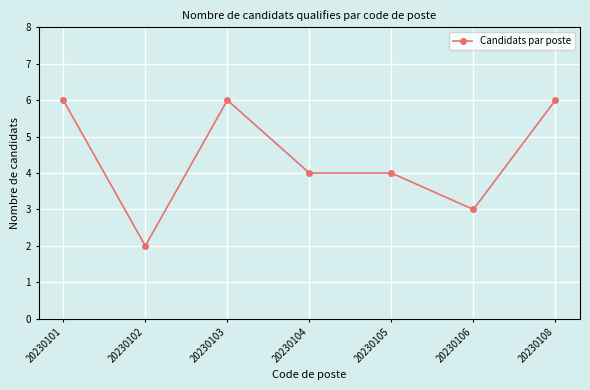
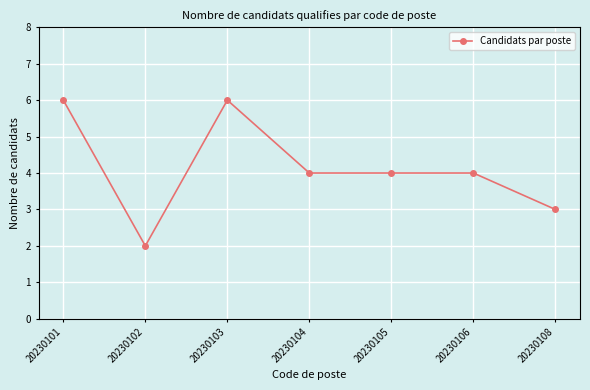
  {
    "20230101": 6,
    "20230102": 2,
    "20230103": 6,
    "20230104": 4,
    "20230105": 4,
-   "20230106": 3,
-   "20230108": 6
+   "20230106": 4,
+   "20230108": 3
  }
